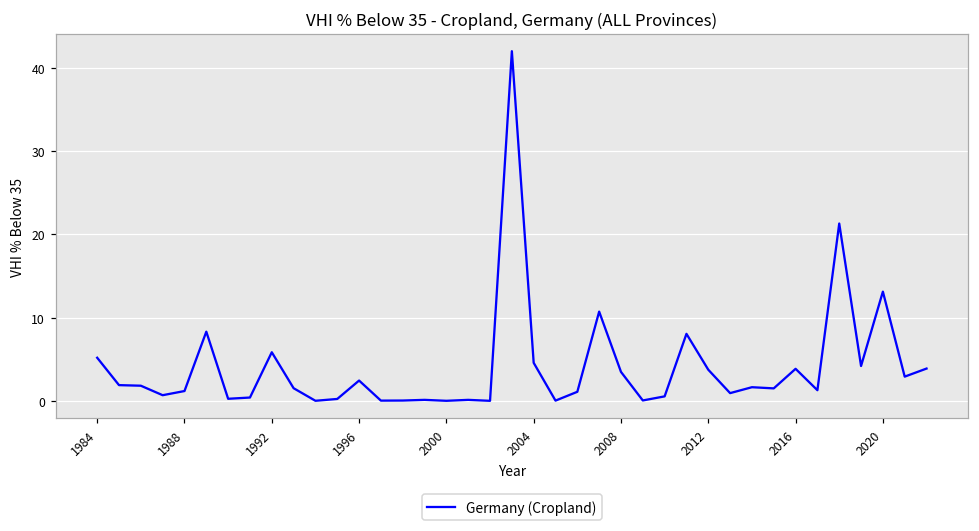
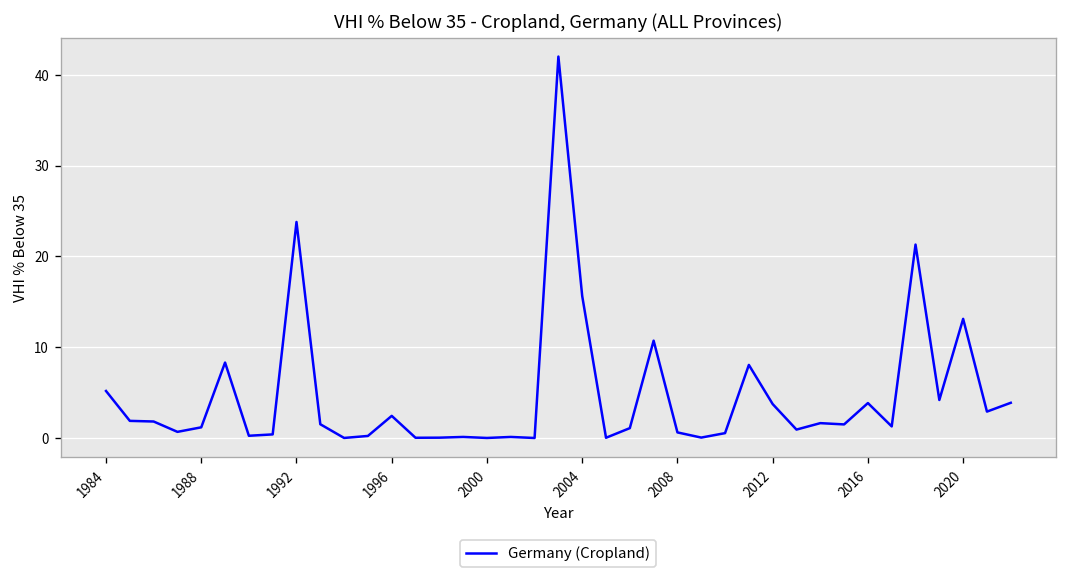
  {
    "1984": 5,
    "1988": 1,
-   "1992": 6,
+   "1992": 24,
    "1996": 2,
    "2000": 0,
-   "2004": 5,
-   "2008": 3,
+   "2004": 16,
+   "2008": 1,
    "2012": 4,
    "2016": 4,
    "2020": 13
  }
